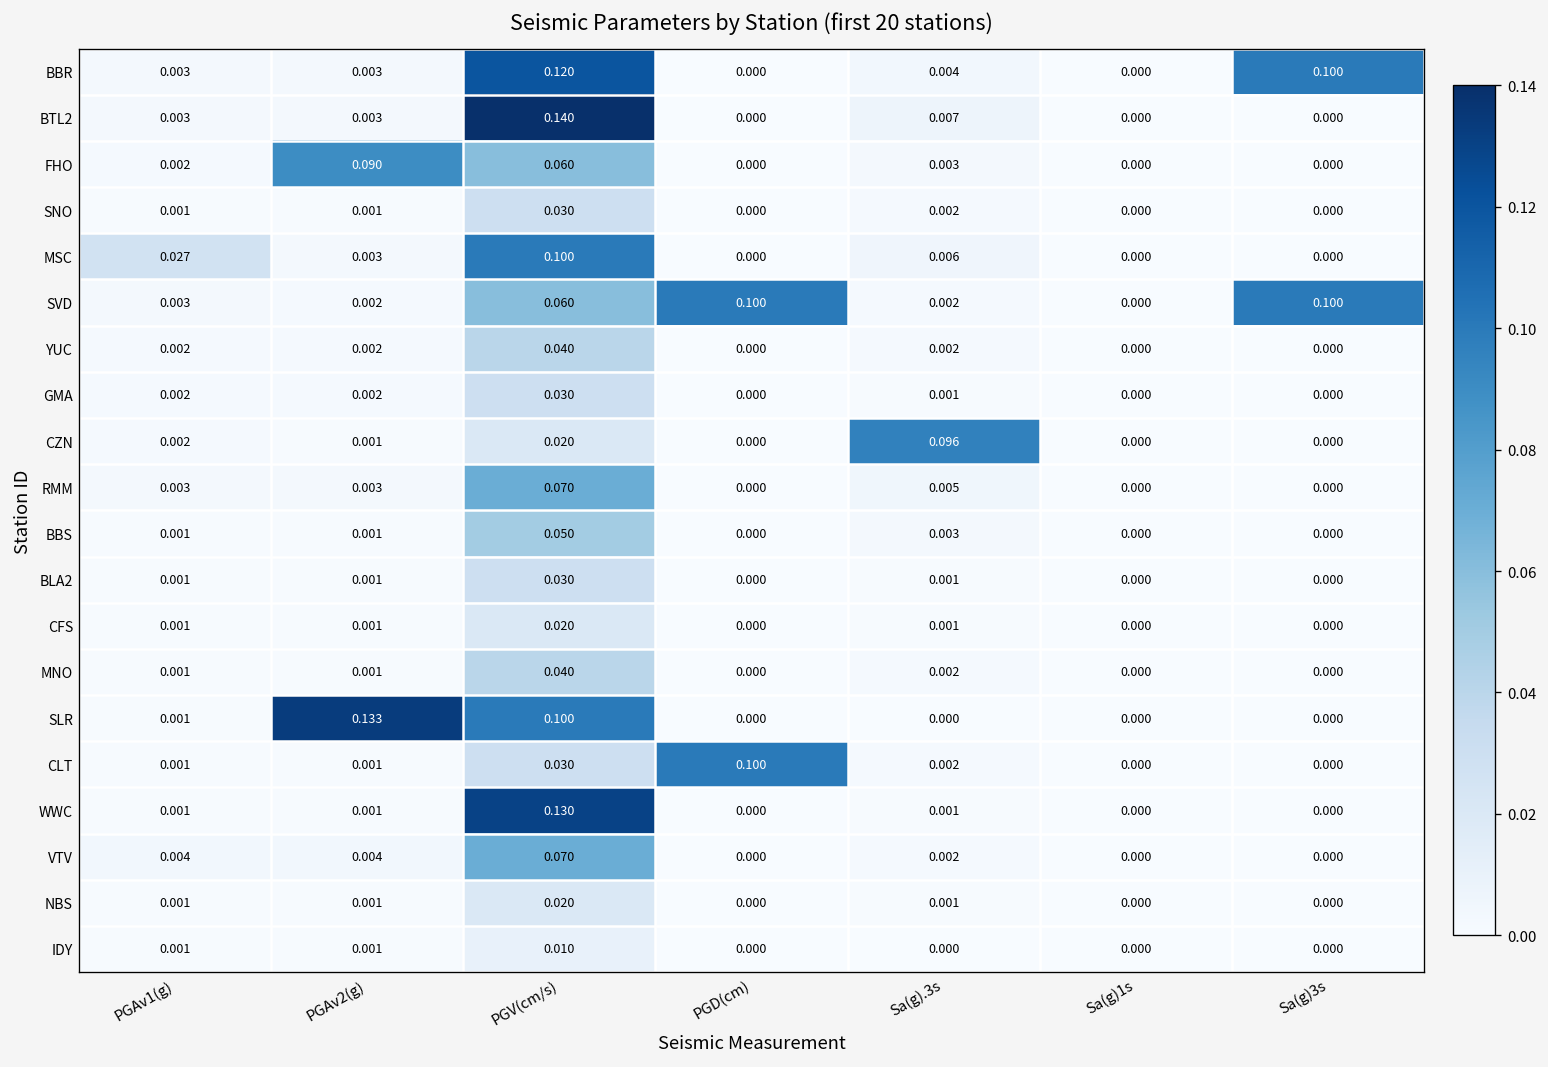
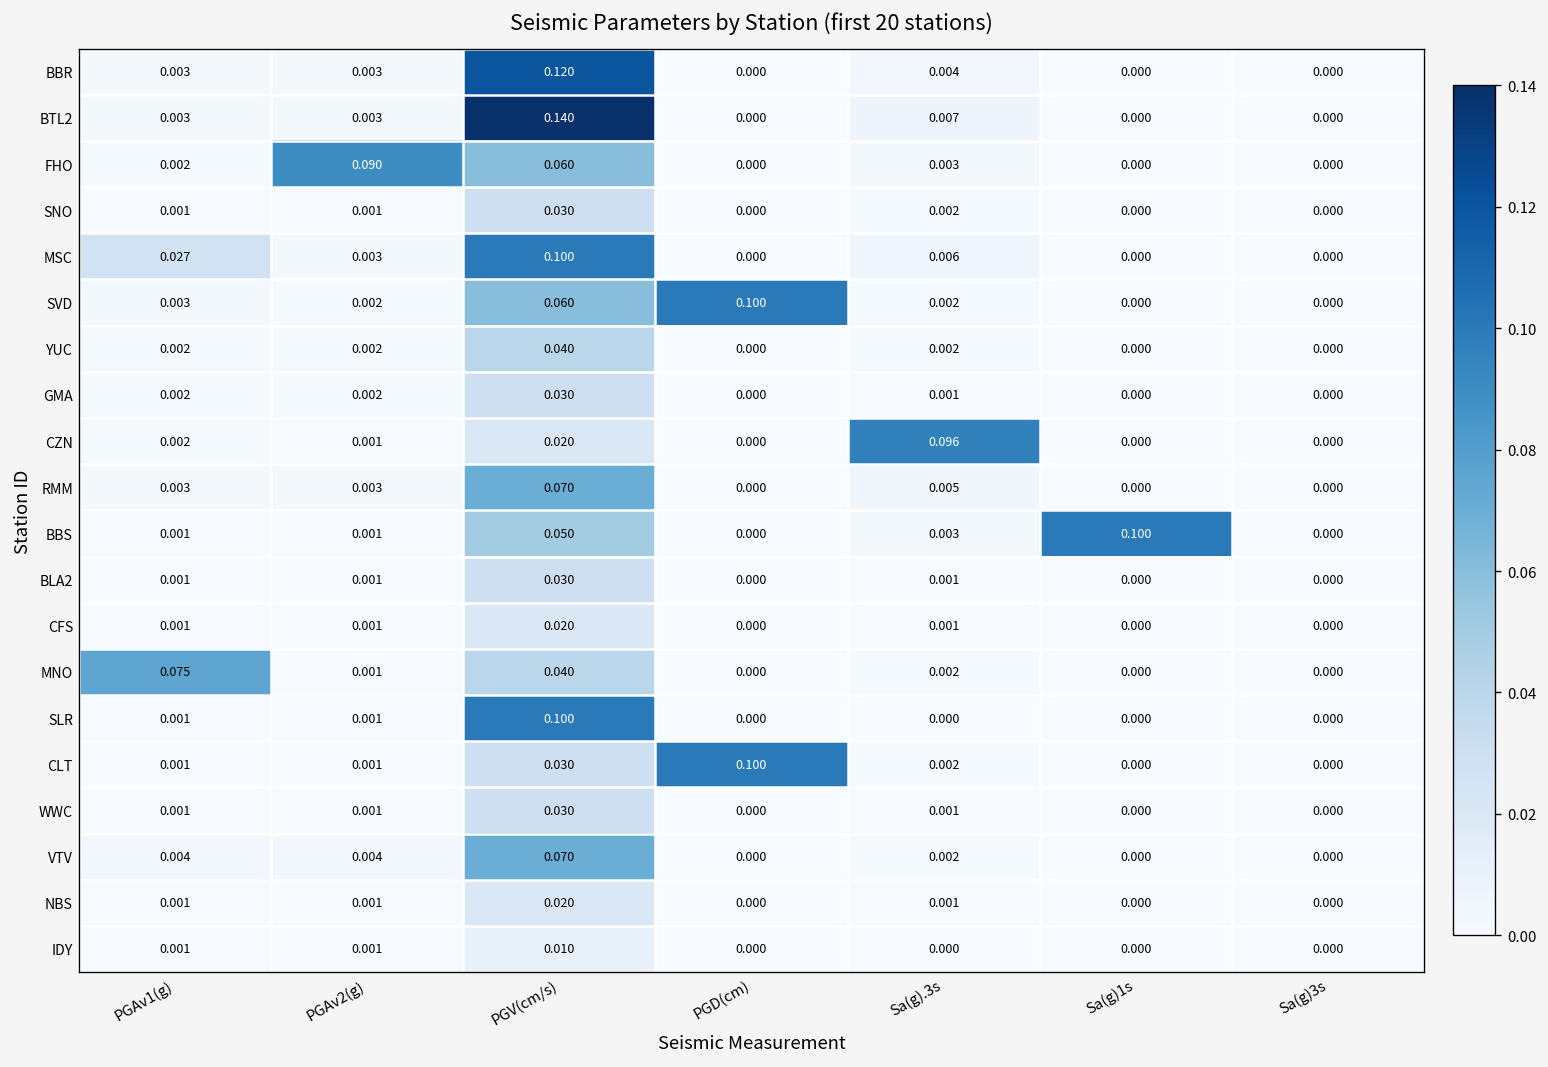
  {
    "BBR": {
      "PGAv1(g)": 0.003,
      "PGAv2(g)": 0.003,
      "PGV(cm/s)": 0.120,
      "PGD(cm)": 0.000,
      "Sa(g).3s": 0.004,
      "Sa(g)1s": 0.000,
-     "Sa(g)3s": 0.100
+     "Sa(g)3s": 0.000
    },
    "BTL2": {
      "PGAv1(g)": 0.003,
      "PGAv2(g)": 0.003,
      "PGV(cm/s)": 0.140,
      "PGD(cm)": 0.000,
      "Sa(g).3s": 0.007,
      "Sa(g)1s": 0.000,
      "Sa(g)3s": 0.000
    },
    "FHO": {
      "PGAv1(g)": 0.002,
      "PGAv2(g)": 0.090,
      "PGV(cm/s)": 0.060,
      "PGD(cm)": 0.000,
      "Sa(g).3s": 0.003,
      "Sa(g)1s": 0.000,
      "Sa(g)3s": 0.000
    },
    "SNO": {
      "PGAv1(g)": 0.001,
      "PGAv2(g)": 0.001,
      "PGV(cm/s)": 0.030,
      "PGD(cm)": 0.000,
      "Sa(g).3s": 0.002,
      "Sa(g)1s": 0.000,
      "Sa(g)3s": 0.000
    },
    "MSC": {
      "PGAv1(g)": 0.027,
      "PGAv2(g)": 0.003,
      "PGV(cm/s)": 0.100,
      "PGD(cm)": 0.000,
      "Sa(g).3s": 0.006,
      "Sa(g)1s": 0.000,
      "Sa(g)3s": 0.000
    },
    "SVD": {
      "PGAv1(g)": 0.003,
      "PGAv2(g)": 0.002,
      "PGV(cm/s)": 0.060,
      "PGD(cm)": 0.100,
      "Sa(g).3s": 0.002,
      "Sa(g)1s": 0.000,
-     "Sa(g)3s": 0.100
+     "Sa(g)3s": 0.000
    },
    "YUC": {
      "PGAv1(g)": 0.002,
      "PGAv2(g)": 0.002,
      "PGV(cm/s)": 0.040,
      "PGD(cm)": 0.000,
      "Sa(g).3s": 0.002,
      "Sa(g)1s": 0.000,
      "Sa(g)3s": 0.000
    },
    "GMA": {
      "PGAv1(g)": 0.002,
      "PGAv2(g)": 0.002,
      "PGV(cm/s)": 0.030,
      "PGD(cm)": 0.000,
      "Sa(g).3s": 0.001,
      "Sa(g)1s": 0.000,
      "Sa(g)3s": 0.000
    },
    "CZN": {
      "PGAv1(g)": 0.002,
      "PGAv2(g)": 0.001,
      "PGV(cm/s)": 0.020,
      "PGD(cm)": 0.000,
      "Sa(g).3s": 0.096,
      "Sa(g)1s": 0.000,
      "Sa(g)3s": 0.000
    },
    "RMM": {
      "PGAv1(g)": 0.003,
      "PGAv2(g)": 0.003,
      "PGV(cm/s)": 0.070,
      "PGD(cm)": 0.000,
      "Sa(g).3s": 0.005,
      "Sa(g)1s": 0.000,
      "Sa(g)3s": 0.000
    },
    "BBS": {
      "PGAv1(g)": 0.001,
      "PGAv2(g)": 0.001,
      "PGV(cm/s)": 0.050,
      "PGD(cm)": 0.000,
      "Sa(g).3s": 0.003,
-     "Sa(g)1s": 0.000,
+     "Sa(g)1s": 0.100,
      "Sa(g)3s": 0.000
    },
    "BLA2": {
      "PGAv1(g)": 0.001,
      "PGAv2(g)": 0.001,
      "PGV(cm/s)": 0.030,
      "PGD(cm)": 0.000,
      "Sa(g).3s": 0.001,
      "Sa(g)1s": 0.000,
      "Sa(g)3s": 0.000
    },
    "CFS": {
      "PGAv1(g)": 0.001,
      "PGAv2(g)": 0.001,
      "PGV(cm/s)": 0.020,
      "PGD(cm)": 0.000,
      "Sa(g).3s": 0.001,
      "Sa(g)1s": 0.000,
      "Sa(g)3s": 0.000
    },
    "MNO": {
-     "PGAv1(g)": 0.001,
+     "PGAv1(g)": 0.075,
      "PGAv2(g)": 0.001,
      "PGV(cm/s)": 0.040,
      "PGD(cm)": 0.000,
      "Sa(g).3s": 0.002,
      "Sa(g)1s": 0.000,
      "Sa(g)3s": 0.000
    },
    "SLR": {
      "PGAv1(g)": 0.001,
-     "PGAv2(g)": 0.133,
+     "PGAv2(g)": 0.001,
      "PGV(cm/s)": 0.100,
      "PGD(cm)": 0.000,
      "Sa(g).3s": 0.000,
      "Sa(g)1s": 0.000,
      "Sa(g)3s": 0.000
    },
    "CLT": {
      "PGAv1(g)": 0.001,
      "PGAv2(g)": 0.001,
      "PGV(cm/s)": 0.030,
      "PGD(cm)": 0.100,
      "Sa(g).3s": 0.002,
      "Sa(g)1s": 0.000,
      "Sa(g)3s": 0.000
    },
    "WWC": {
      "PGAv1(g)": 0.001,
      "PGAv2(g)": 0.001,
-     "PGV(cm/s)": 0.130,
+     "PGV(cm/s)": 0.030,
      "PGD(cm)": 0.000,
      "Sa(g).3s": 0.001,
      "Sa(g)1s": 0.000,
      "Sa(g)3s": 0.000
    },
    "VTV": {
      "PGAv1(g)": 0.004,
      "PGAv2(g)": 0.004,
      "PGV(cm/s)": 0.070,
      "PGD(cm)": 0.000,
      "Sa(g).3s": 0.002,
      "Sa(g)1s": 0.000,
      "Sa(g)3s": 0.000
    },
    "NBS": {
      "PGAv1(g)": 0.001,
      "PGAv2(g)": 0.001,
      "PGV(cm/s)": 0.020,
      "PGD(cm)": 0.000,
      "Sa(g).3s": 0.001,
      "Sa(g)1s": 0.000,
      "Sa(g)3s": 0.000
    },
    "IDY": {
      "PGAv1(g)": 0.001,
      "PGAv2(g)": 0.001,
      "PGV(cm/s)": 0.010,
      "PGD(cm)": 0.000,
      "Sa(g).3s": 0.000,
      "Sa(g)1s": 0.000,
      "Sa(g)3s": 0.000
    }
  }
